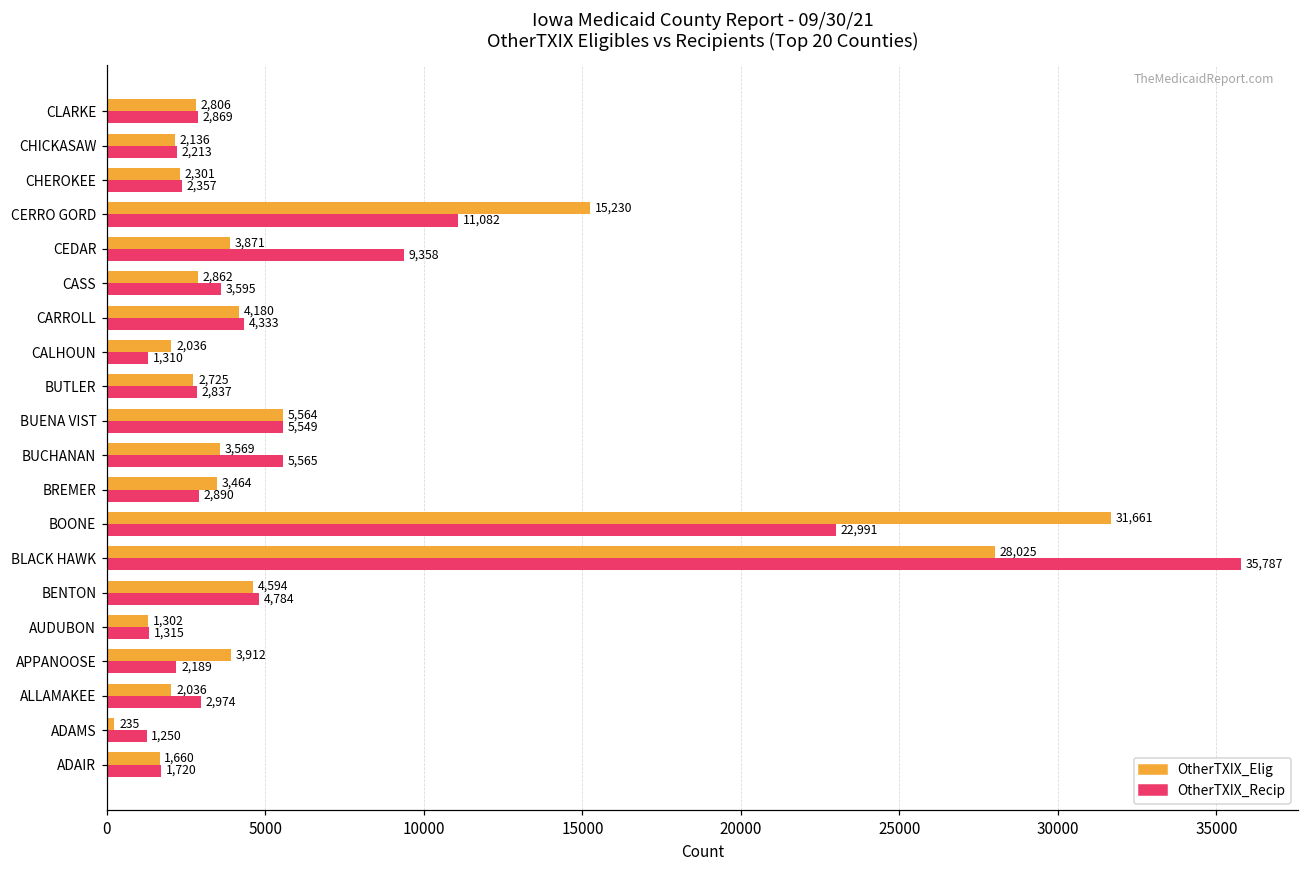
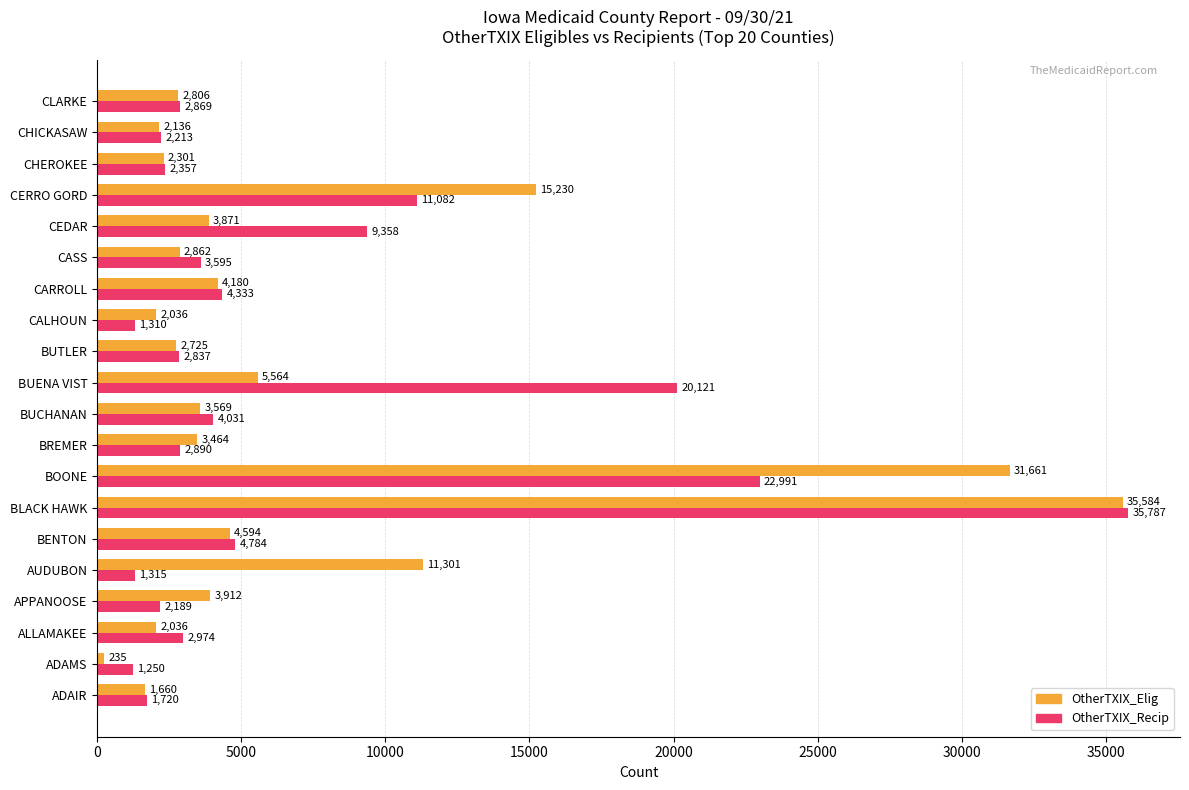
  {
    "OtherTXIX_Elig": {
      "CLARKE": "2,806",
      "CHICKASAW": "2,136",
      "CHEROKEE": "2,301",
      "CERRO GORD": "15,230",
      "CEDAR": "3,871",
      "CASS": "2,862",
      "CARROLL": "4,180",
      "CALHOUN": "2,036",
      "BUTLER": "2,725",
      "BUENA VIST": "5,564",
      "BUCHANAN": "3,569",
      "BREMER": "3,464",
      "BOONE": "31,661",
-     "BLACK HAWK": "28,025",
+     "BLACK HAWK": "35,584",
      "BENTON": "4,594",
-     "AUDUBON": "1,302",
+     "AUDUBON": "11,301",
      "APPANOOSE": "3,912",
      "ALLAMAKEE": "2,036",
      "ADAMS": "235",
      "ADAIR": "1,660"
    },
    "OtherTXIX_Recip": {
      "CLARKE": "2,869",
      "CHICKASAW": "2,213",
      "CHEROKEE": "2,357",
      "CERRO GORD": "11,082",
      "CEDAR": "9,358",
      "CASS": "3,595",
      "CARROLL": "4,333",
      "CALHOUN": "1,310",
      "BUTLER": "2,837",
-     "BUENA VIST": "5,549",
-     "BUCHANAN": "5,565",
+     "BUENA VIST": "20,121",
+     "BUCHANAN": "4,031",
      "BREMER": "2,890",
      "BOONE": "22,991",
      "BLACK HAWK": "35,787",
      "BENTON": "4,784",
      "AUDUBON": "1,315",
      "APPANOOSE": "2,189",
      "ALLAMAKEE": "2,974",
      "ADAMS": "1,250",
      "ADAIR": "1,720"
    }
  }
